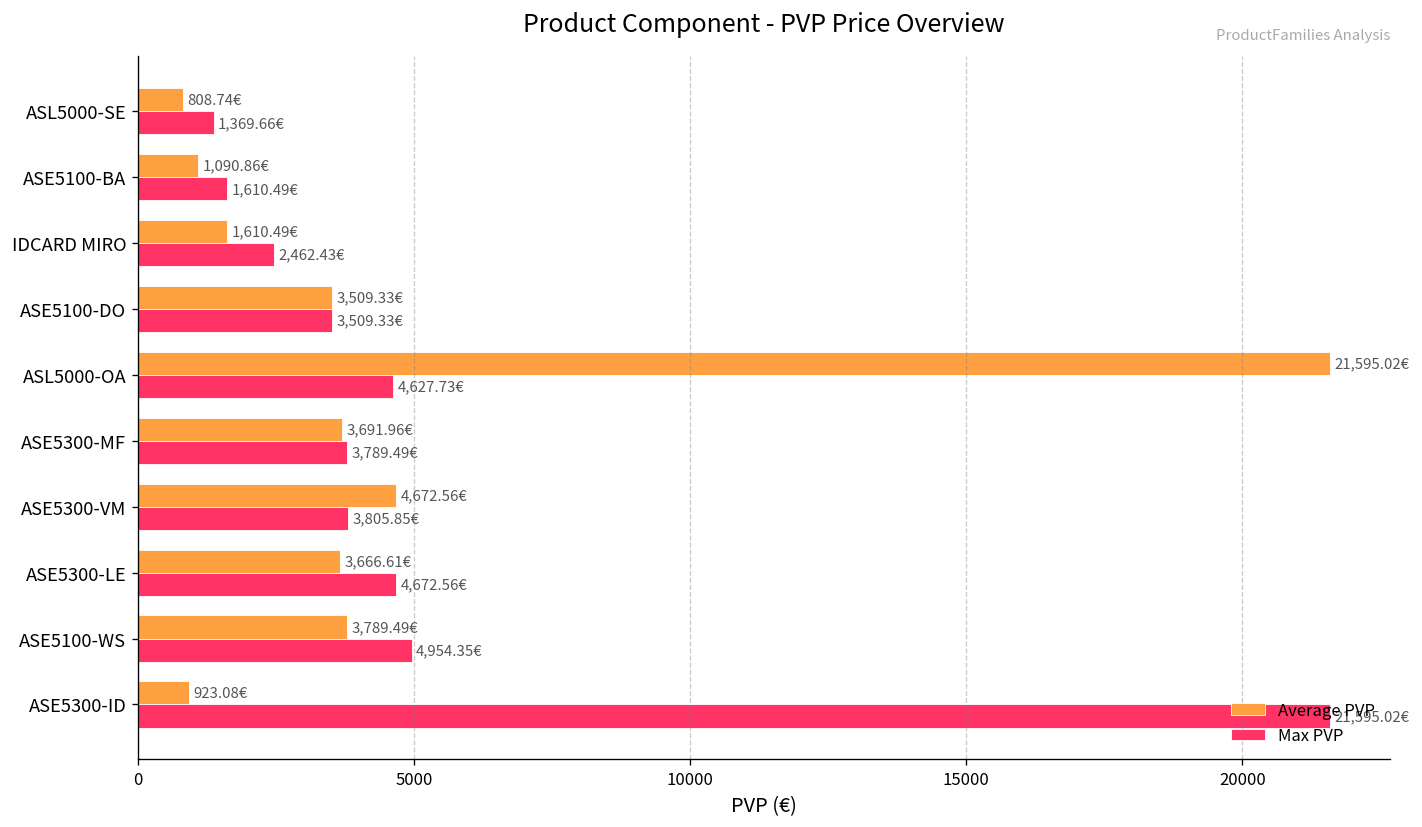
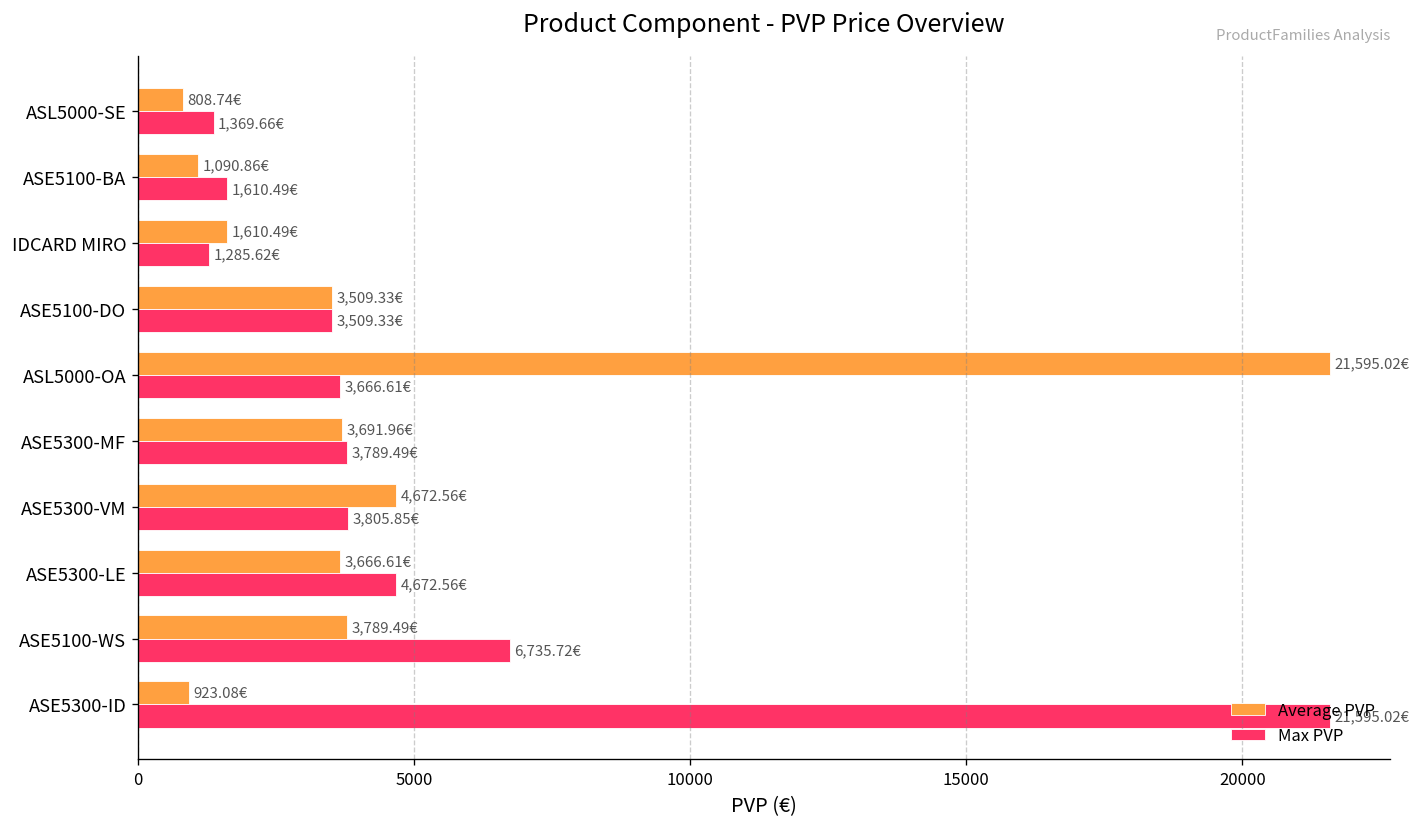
  {
    "Average PVP": {
      "ASL5000-SE": "808.74€",
      "ASE5100-BA": "1,090.86€",
      "IDCARD MIRO": "1,610.49€",
      "ASE5100-DO": "3,509.33€",
      "ASL5000-OA": "21,595.02€",
      "ASE5300-MF": "3,691.96€",
      "ASE5300-VM": "4,672.56€",
      "ASE5300-LE": "3,666.61€",
      "ASE5100-WS": "3,789.49€",
      "ASE5300-ID": "923.08€"
    },
    "Max PVP": {
      "ASL5000-SE": "1,369.66€",
      "ASE5100-BA": "1,610.49€",
-     "IDCARD MIRO": "2,462.43€",
+     "IDCARD MIRO": "1,285.62€",
      "ASE5100-DO": "3,509.33€",
-     "ASL5000-OA": "4,627.73€",
+     "ASL5000-OA": "3,666.61€",
      "ASE5300-MF": "3,789.49€",
      "ASE5300-VM": "3,805.85€",
      "ASE5300-LE": "4,672.56€",
-     "ASE5100-WS": "4,954.35€",
+     "ASE5100-WS": "6,735.72€",
      "ASE5300-ID": "21,595.02€"
    }
  }
